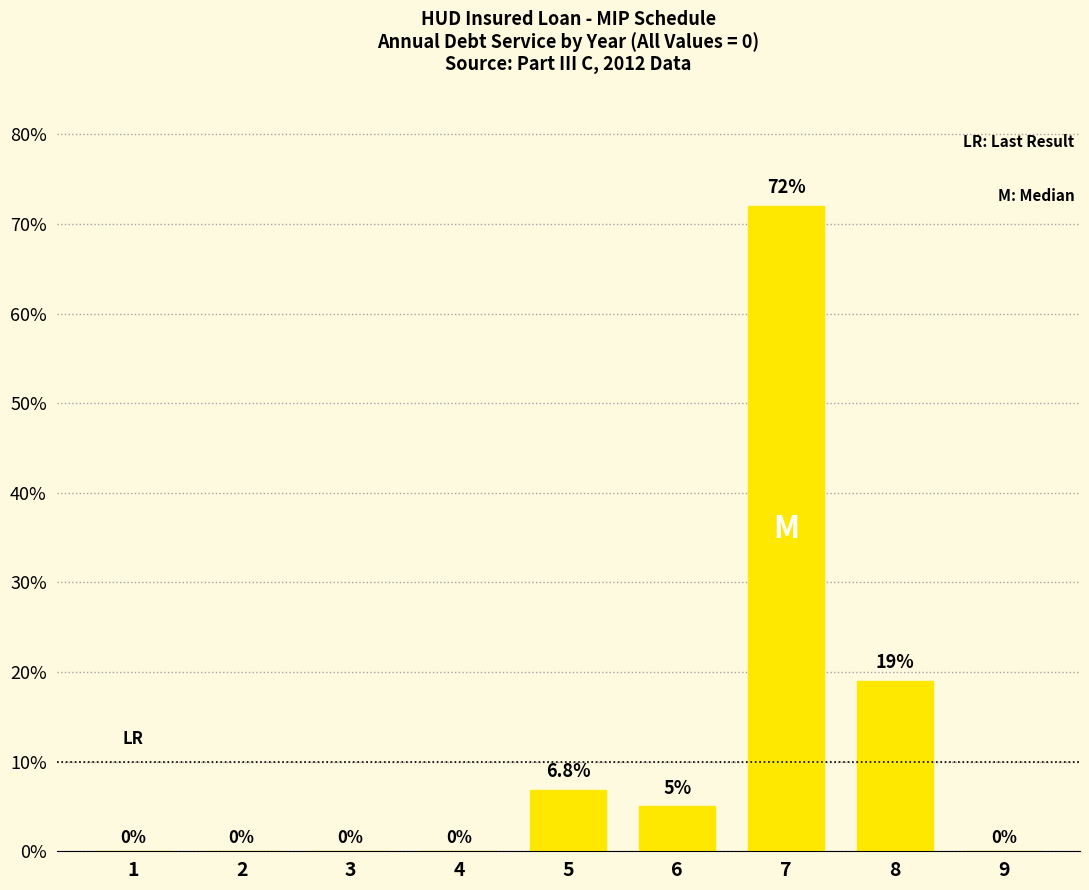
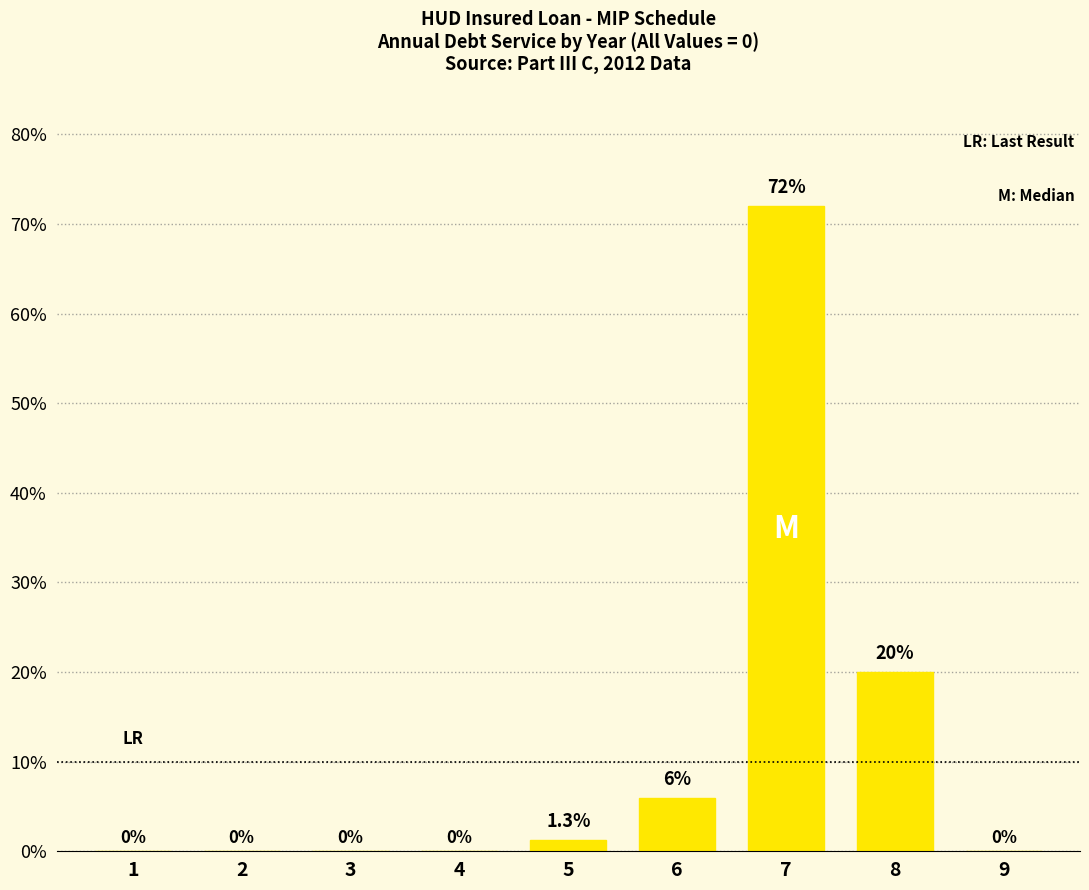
  {
    "1": "0%",
    "2": "0%",
    "3": "0%",
    "4": "0%",
-   "5": "6.8%",
-   "6": "5%",
+   "5": "1.3%",
+   "6": "6%",
    "7": "72%",
-   "8": "19%",
+   "8": "20%",
    "9": "0%"
  }
